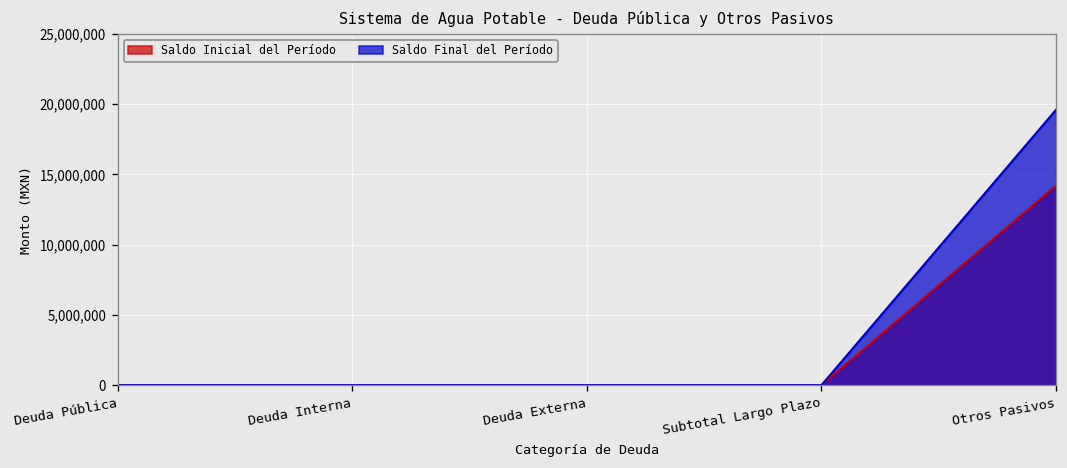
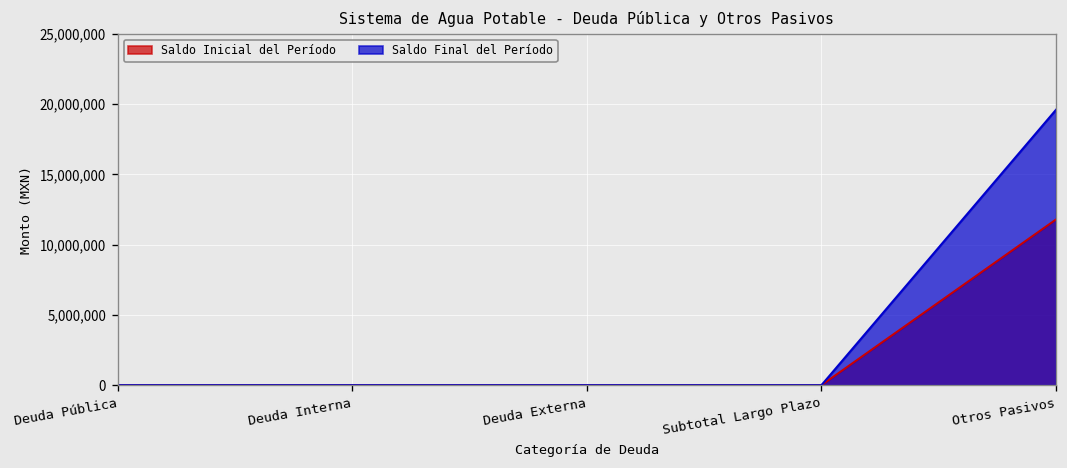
  {
    "Saldo Inicial del Período": {
-     "Otros Pasivos": "14,200,000"
+     "Otros Pasivos": "11,800,000"
    },
    "Saldo Final del Período": {
      "Otros Pasivos": "19,600,000"
    }
  }
